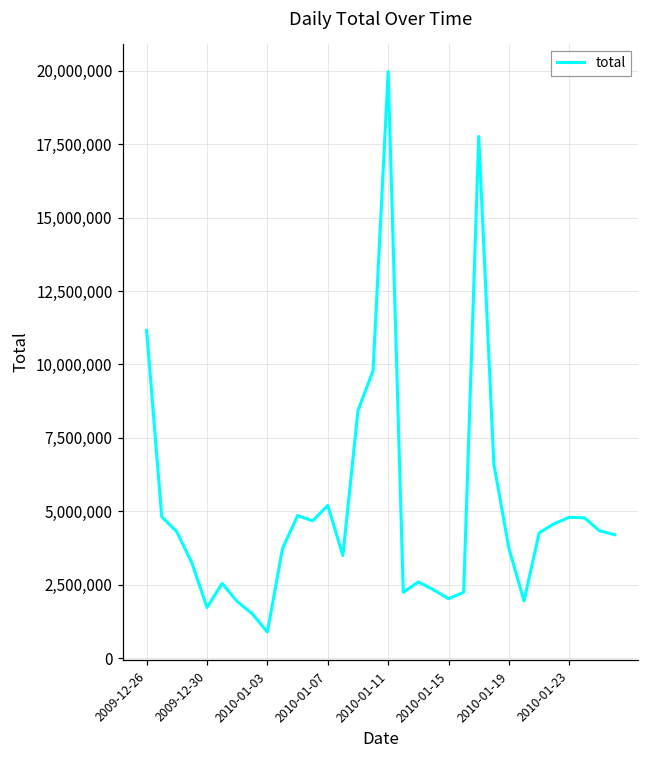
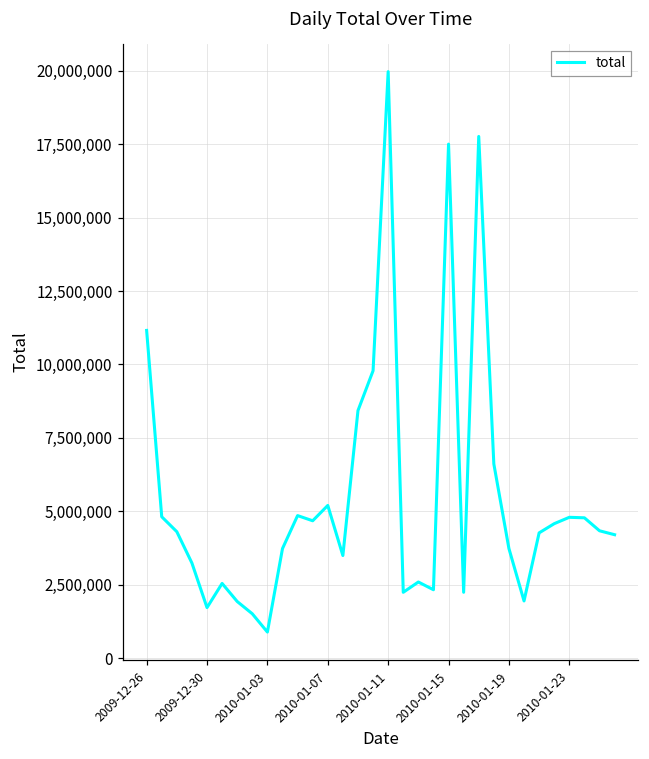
  {
    "2009-12-26": "11,200,000",
    "2009-12-30": "1,700,000",
    "2010-01-03": "900,000",
    "2010-01-07": "5,200,000",
    "2010-01-11": "20,000,000",
-   "2010-01-15": "2,000,000",
+   "2010-01-15": "17,500,000",
    "2010-01-19": "3,700,000",
    "2010-01-23": "4,800,000"
  }
